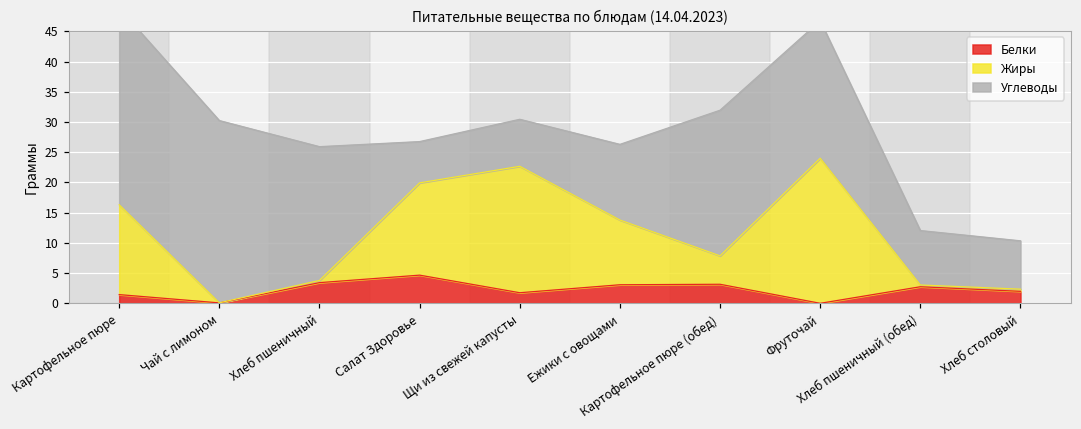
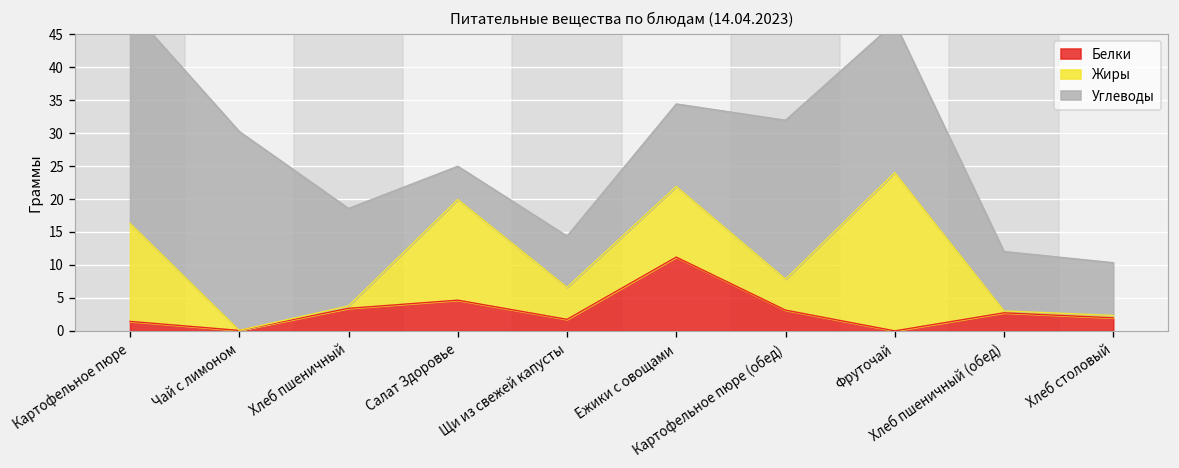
  {
    "Белки": {
      "Картофельное пюре": 1,
      "Салат Здоровье": 5,
      "Щи из свежей капусты": 2,
-     "Ежики с овощами": 3,
+     "Ежики с овощами": 11,
      "Картофельное пюре (обед)": 3,
      "Фруточай": 0
    },
    "Жиры": {
      "Картофельное пюре": 15,
      "Салат Здоровье": 15,
-     "Щи из свежей капусты": 21,
+     "Щи из свежей капусты": 5,
      "Ежики с овощами": 11,
      "Картофельное пюре (обед)": 5,
      "Фруточай": 24
    },
    "Углеводы": {
      "Чай с лимоном": 30,
-     "Хлеб пшеничный": 22,
-     "Салат Здоровье": 7,
+     "Хлеб пшеничный": 15,
+     "Салат Здоровье": 5,
      "Щи из свежей капусты": 8,
      "Ежики с овощами": 13,
      "Картофельное пюре (обед)": 24,
      "Хлеб пшеничный (обед)": 9,
      "Хлеб столовый": 8
    }
  }
